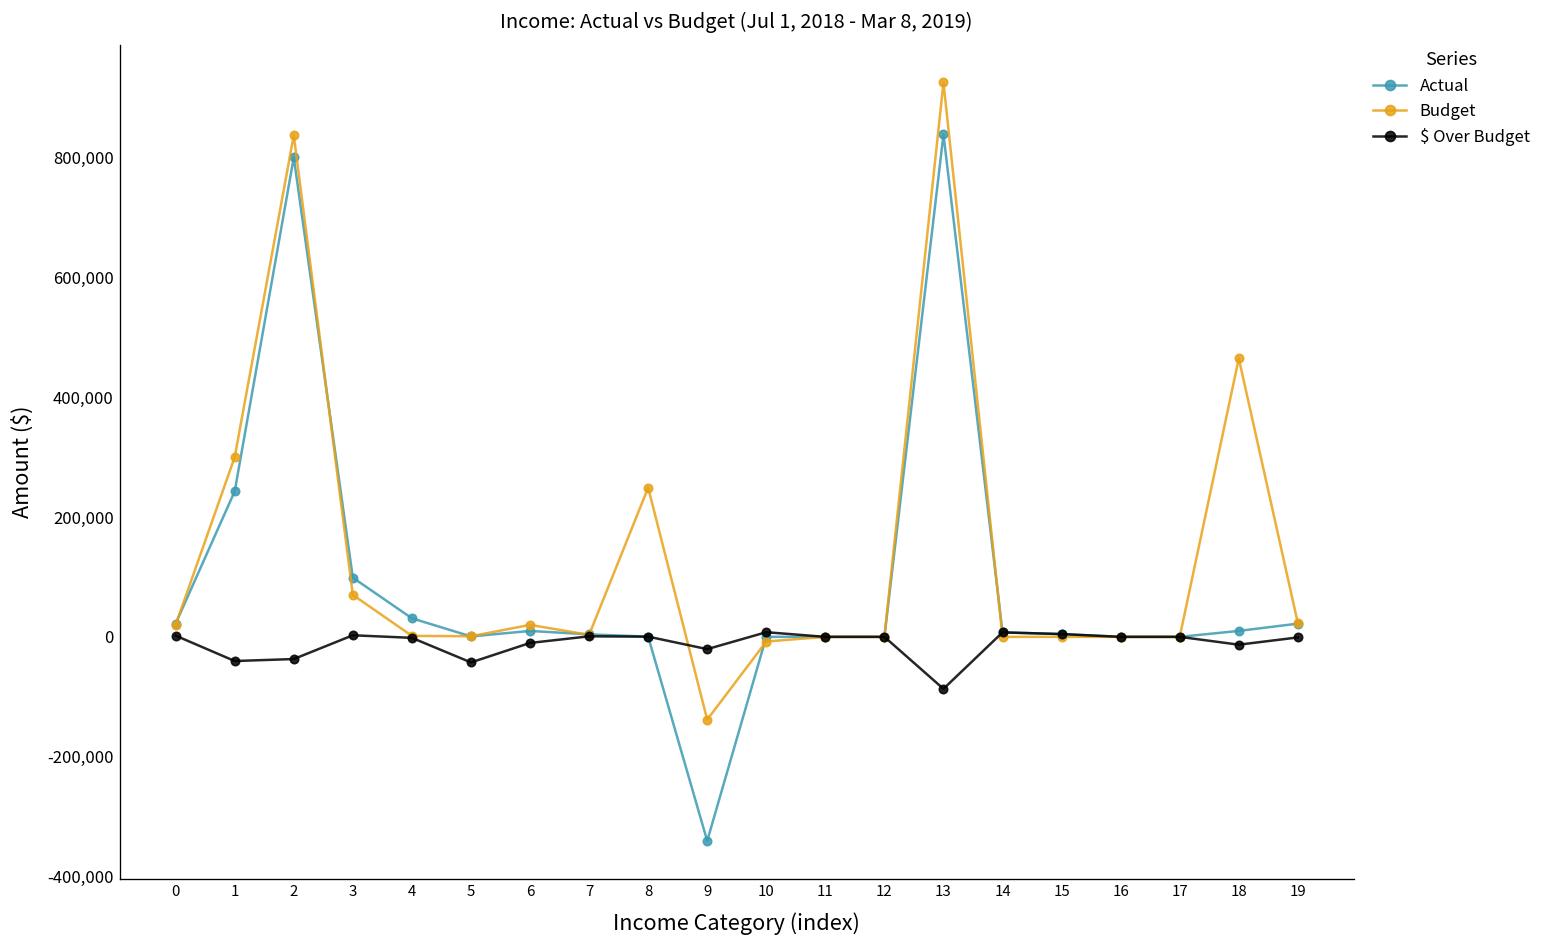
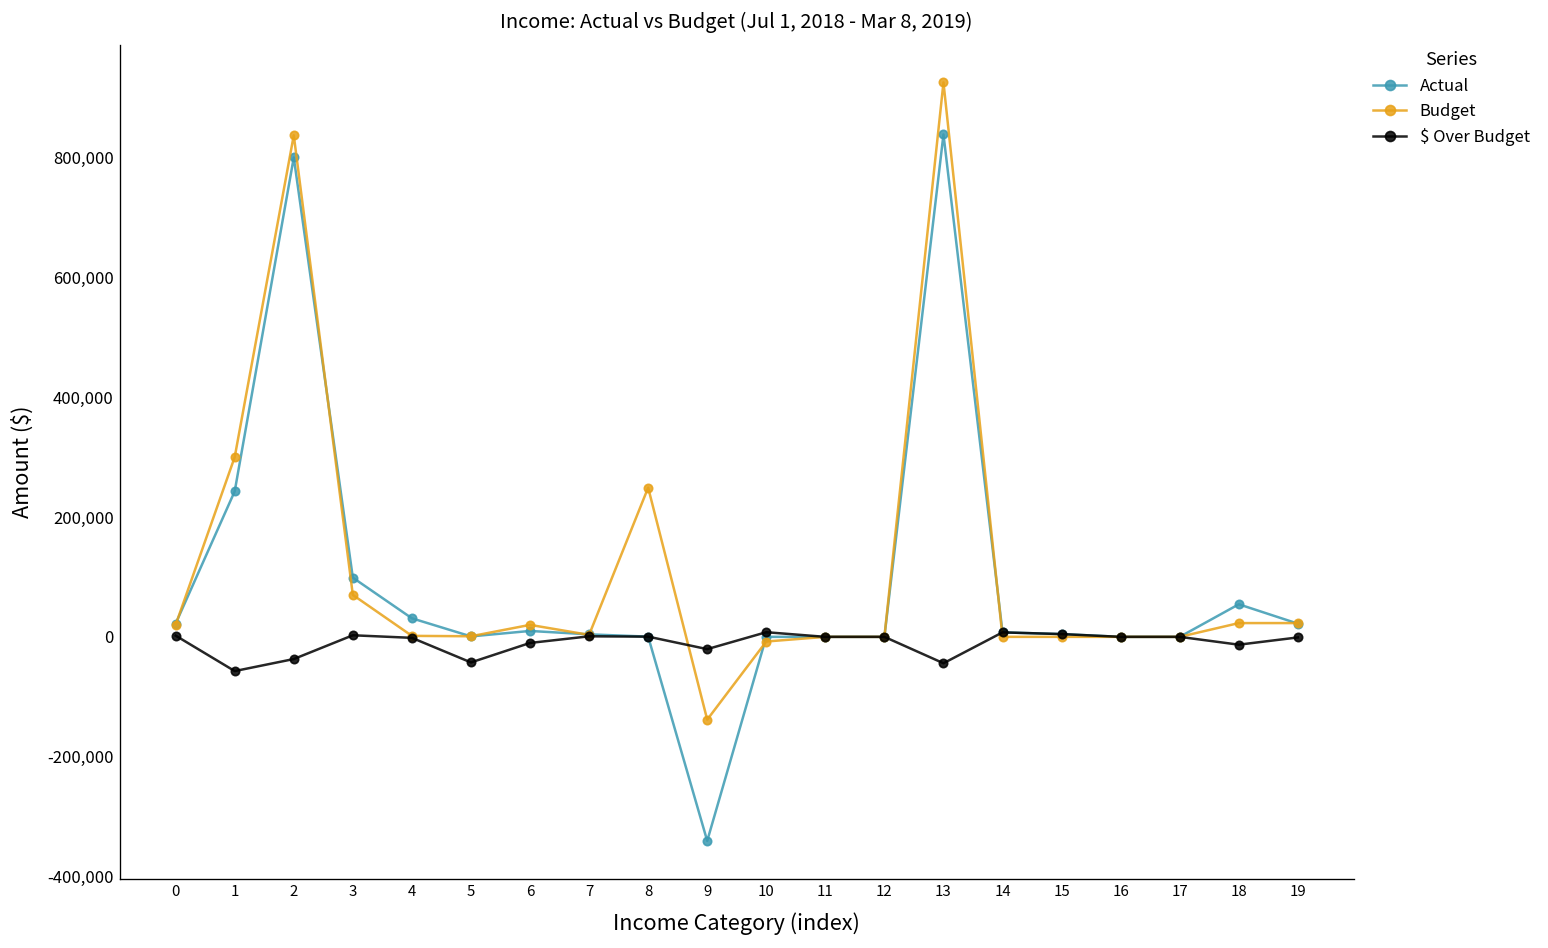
  {
    "Actual": {
      "1": "240,000",
      "2": "800,000",
      "3": "100,000",
      "4": "30,000",
      "6": "10,000",
      "9": "-340,000",
      "10": "0",
      "13": "840,000",
-     "18": "10,000"
+     "18": "50,000"
    },
    "Budget": {
      "1": "300,000",
      "2": "840,000",
      "3": "70,000",
      "6": "20,000",
      "8": "250,000",
      "9": "-140,000",
      "10": "-10,000",
      "13": "930,000",
      "14": "0",
-     "18": "460,000"
+     "18": "20,000"
    },
    "$ Over Budget": {
      "0": "0",
-     "1": "-40,000",
+     "1": "-60,000",
      "2": "-40,000",
      "3": "0",
      "5": "-40,000",
      "6": "-10,000",
      "9": "-20,000",
      "10": "10,000",
-     "13": "-90,000",
+     "13": "-40,000",
      "18": "-10,000",
      "19": "0"
    }
  }
